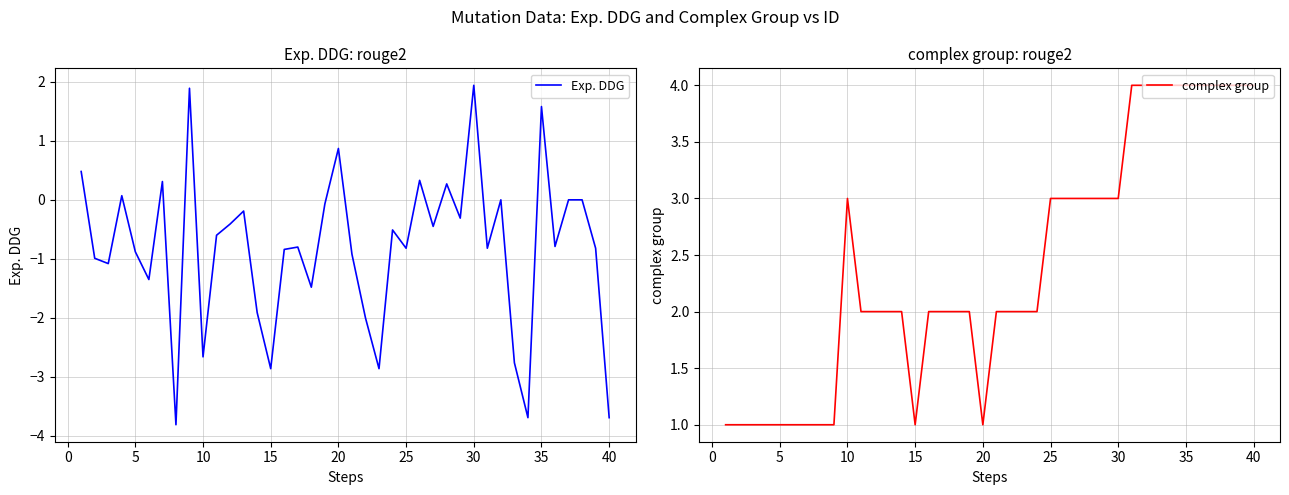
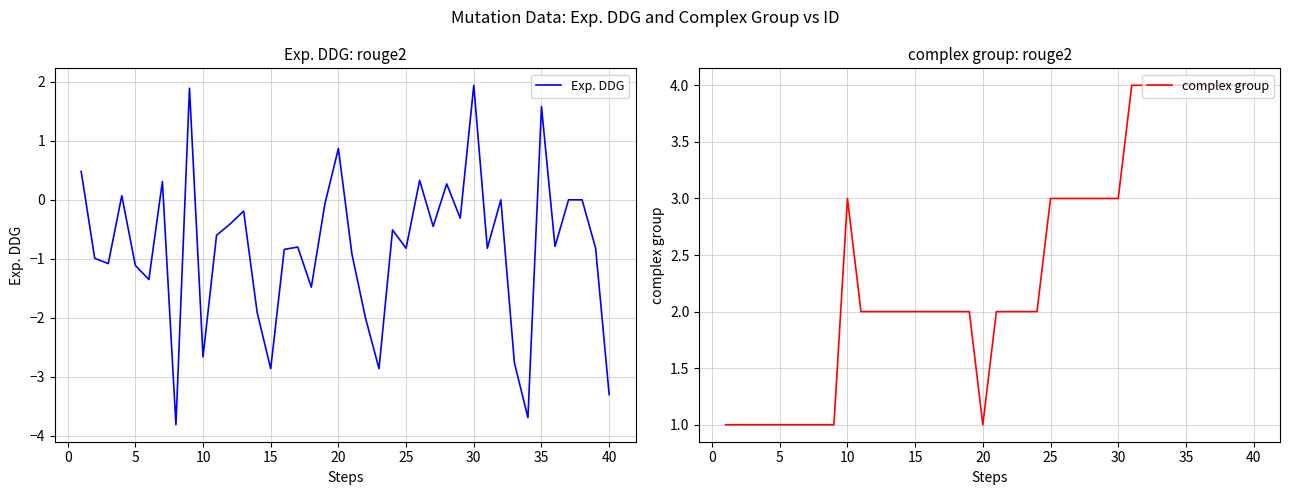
  {
    "Exp. DDG: rouge2": {
-     "5": -0.9,
+     "5": -1.1,
      "10": -2.7,
      "15": -2.9,
      "20": 0.9,
      "25": -0.8,
      "30": 1.9,
      "35": 1.6,
-     "40": -3.7
+     "40": -3.3
    },
    "complex group: rouge2": {
      "5": 1,
      "10": 3,
-     "15": 1,
+     "15": 2,
      "20": 1,
      "25": 3,
      "30": 3
    }
  }
